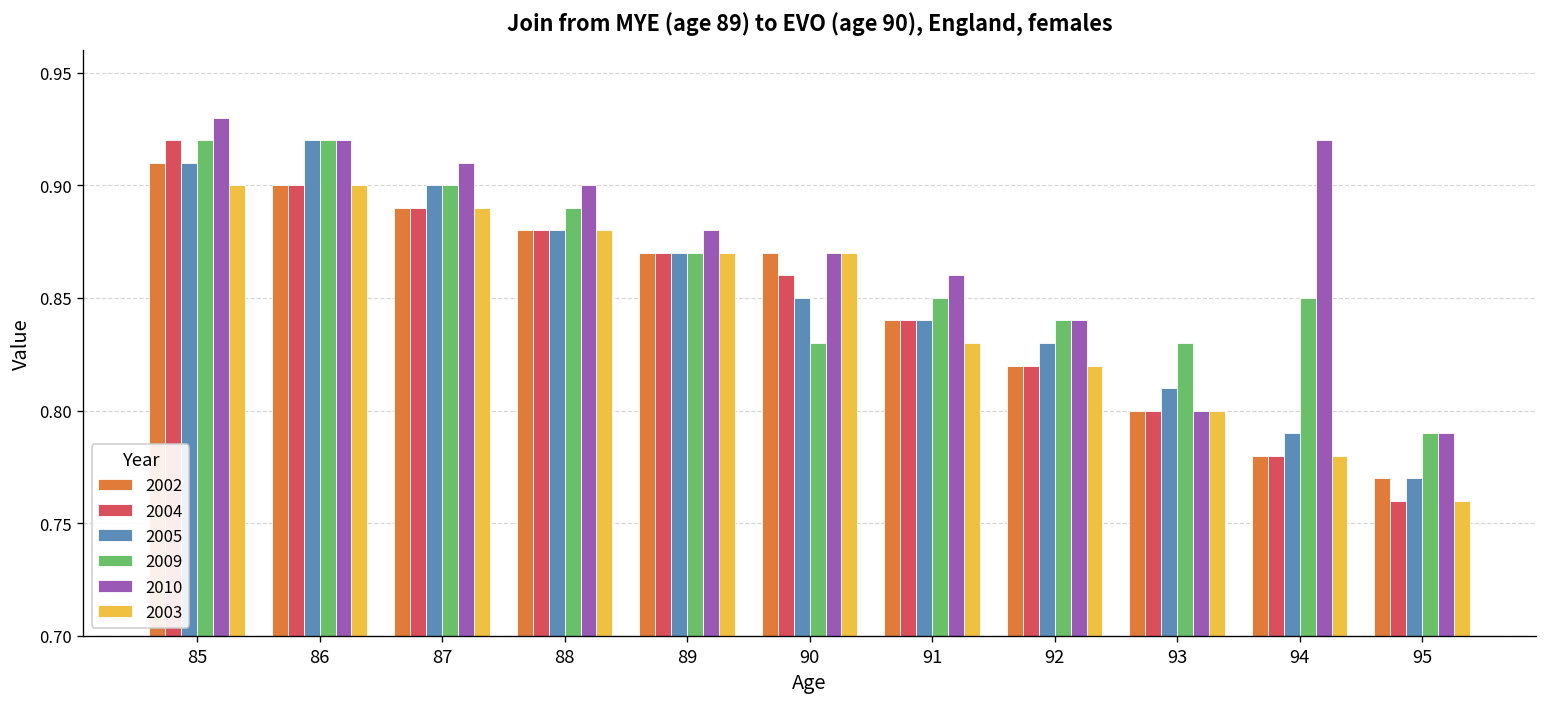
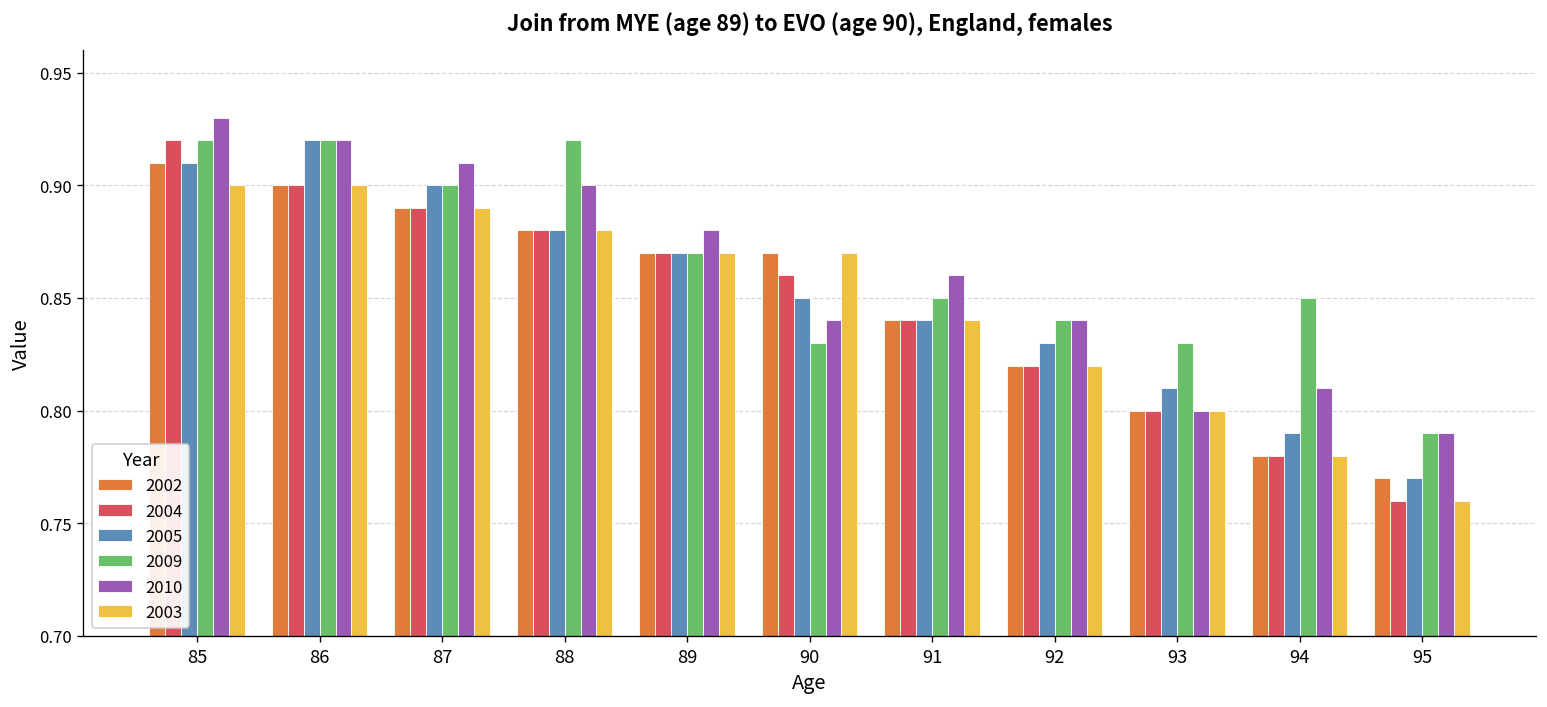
  {
    "2005": {
      "85": 0.91,
      "86": 0.92,
      "87": 0.90,
      "88": 0.88,
      "89": 0.87,
      "90": 0.85,
      "91": 0.84,
      "92": 0.83,
      "93": 0.81,
      "94": 0.79,
      "95": 0.77
    },
    "2009": {
      "85": 0.92,
      "86": 0.92,
      "87": 0.90,
-     "88": 0.89,
+     "88": 0.92,
      "89": 0.87,
      "90": 0.83,
      "91": 0.85,
      "92": 0.84,
      "93": 0.83,
      "94": 0.85,
      "95": 0.79
    },
    "2010": {
      "85": 0.93,
      "86": 0.92,
      "87": 0.91,
      "88": 0.90,
      "89": 0.88,
-     "90": 0.87,
+     "90": 0.84,
      "91": 0.86,
      "92": 0.84,
      "93": 0.80,
-     "94": 0.92,
+     "94": 0.81,
      "95": 0.79
    },
    "2003": {
      "85": 0.90,
      "86": 0.90,
      "87": 0.89,
      "88": 0.88,
      "89": 0.87,
      "90": 0.87,
-     "91": 0.83,
+     "91": 0.84,
      "92": 0.82,
      "93": 0.80,
      "94": 0.78,
      "95": 0.76
    }
  }
